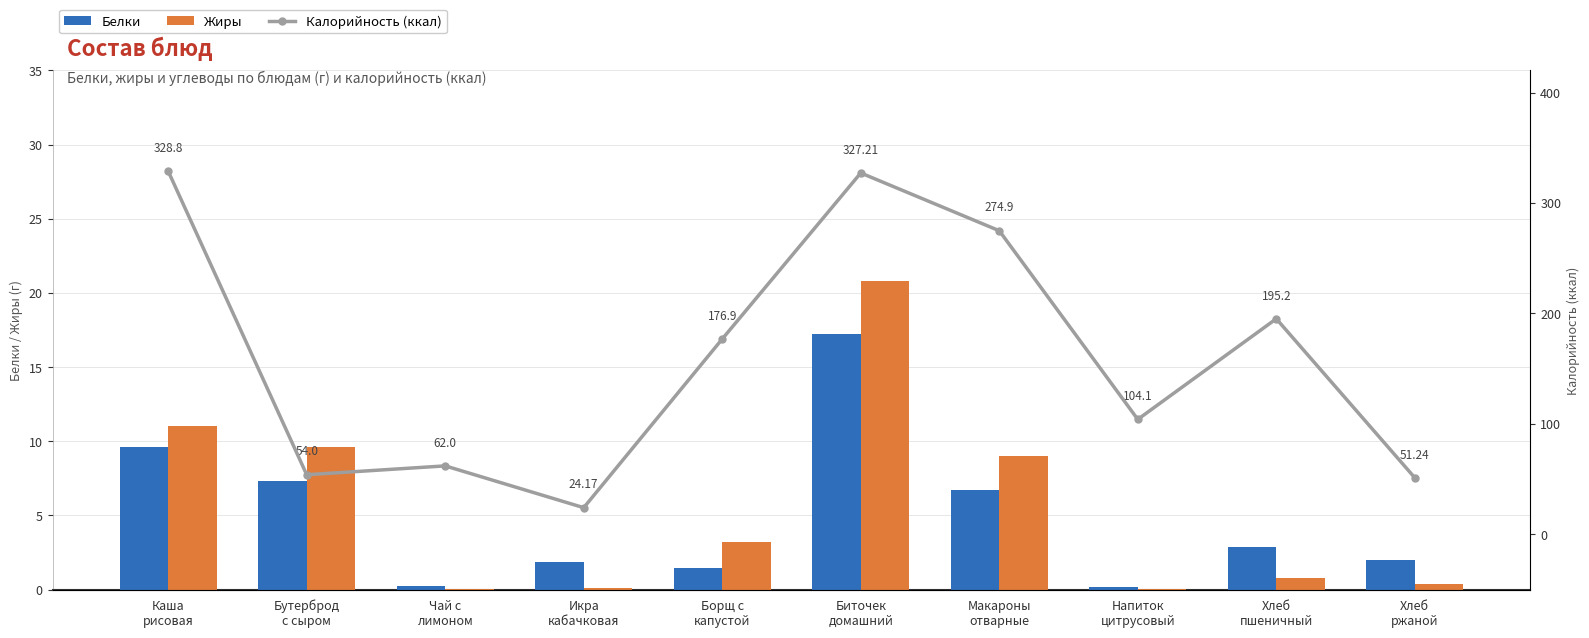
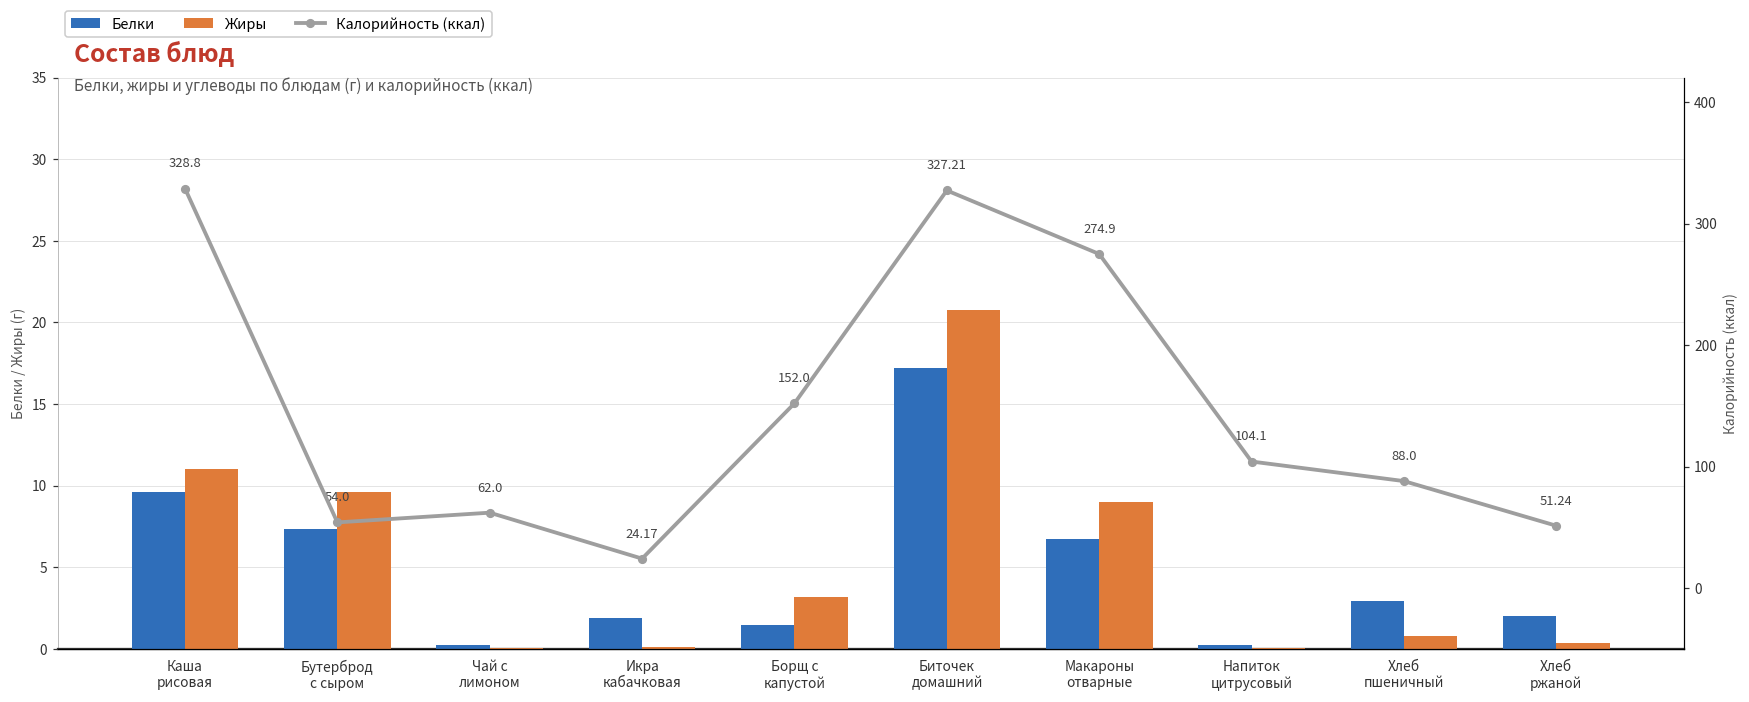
  {
    "Калорийность (ккал)": {
      "Каша рисовая": 328.8,
      "Бутерброд с сыром": 54.0,
      "Чай с лимоном": 62.0,
      "Икра кабачковая": 24.17,
-     "Борщ с капустой": 176.9,
+     "Борщ с капустой": 152.0,
      "Биточек домашний": 327.21,
      "Макароны отварные": 274.9,
      "Напиток цитрусовый": 104.1,
-     "Хлеб пшеничный": 195.2,
+     "Хлеб пшеничный": 88.0,
      "Хлеб ржаной": 51.24
    }
  }
